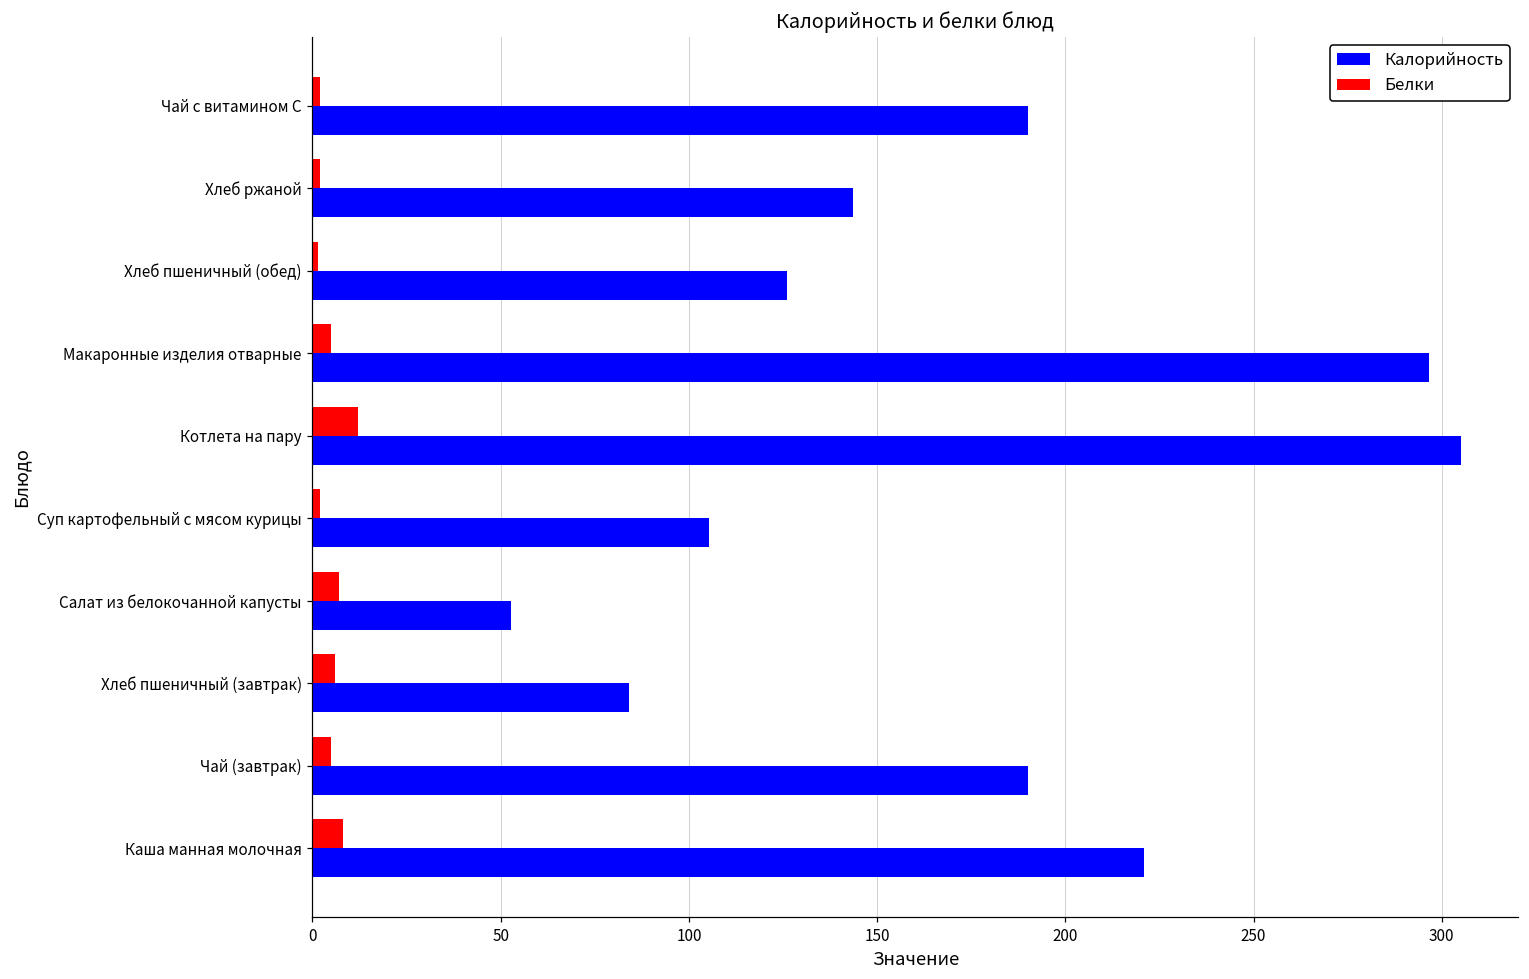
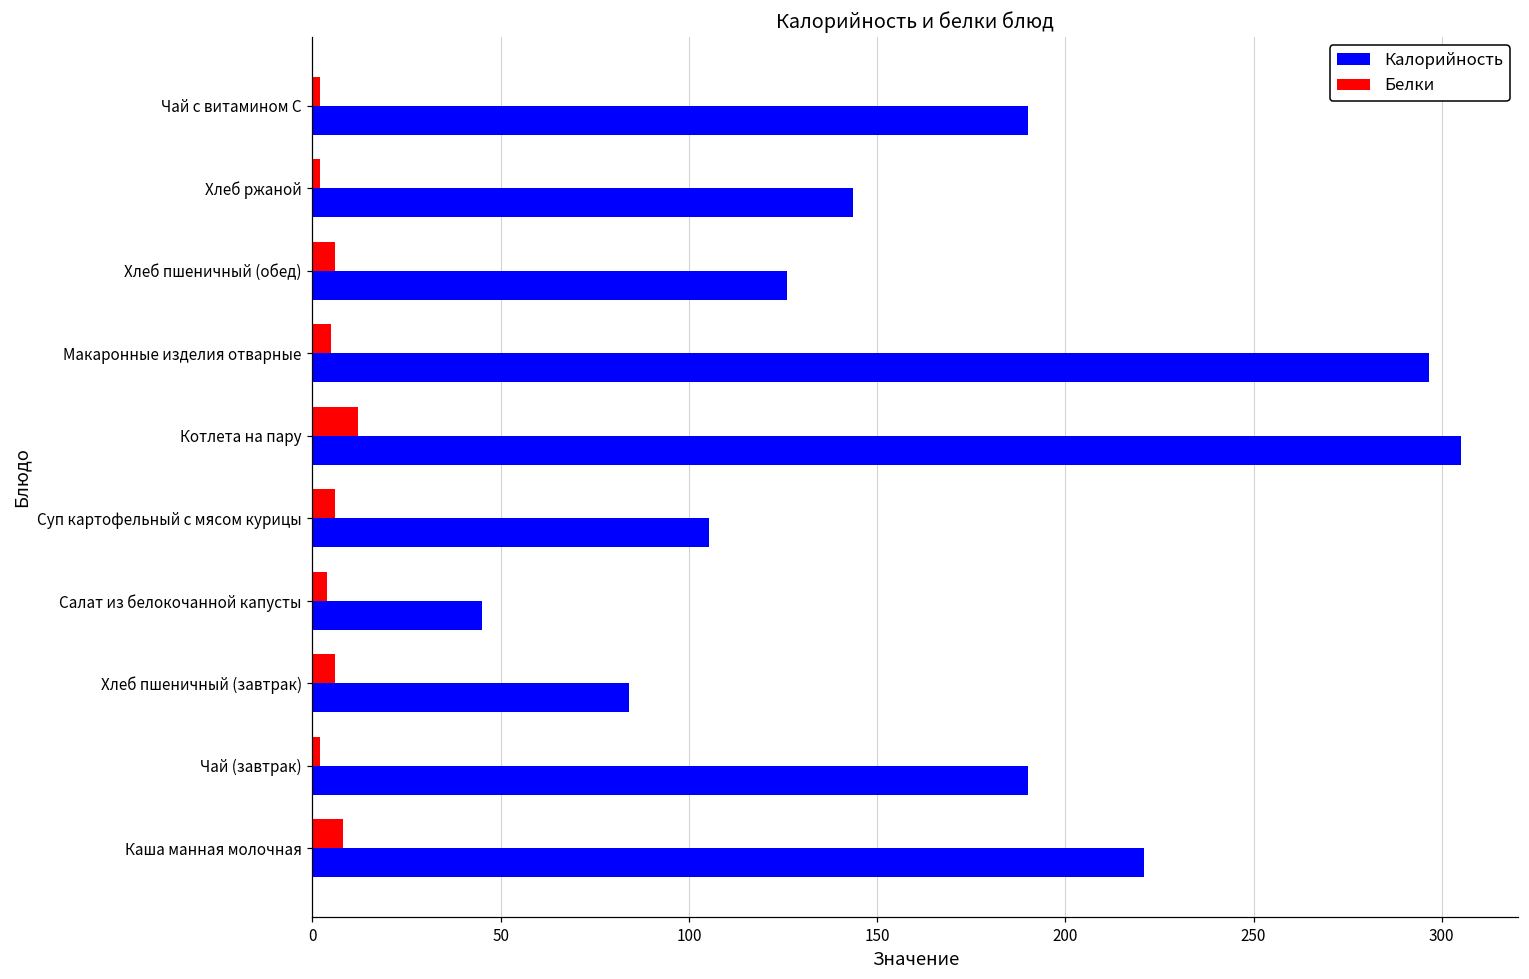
  {
    "Калорийность": {
      "Чай с витамином С": 190,
      "Хлеб ржаной": 144,
      "Хлеб пшеничный (обед)": 126,
      "Макаронные изделия отварные": 297,
      "Котлета на пару": 305,
      "Суп картофельный с мясом курицы": 105,
-     "Салат из белокочанной капусты": 53,
+     "Салат из белокочанной капусты": 45,
      "Хлеб пшеничный (завтрак)": 84,
      "Чай (завтрак)": 190,
      "Каша манная молочная": 221
    },
    "Белки": {
      "Чай с витамином С": 2,
      "Хлеб ржаной": 2,
-     "Хлеб пшеничный (обед)": 2,
+     "Хлеб пшеничный (обед)": 6,
      "Макаронные изделия отварные": 5,
      "Котлета на пару": 12,
-     "Суп картофельный с мясом курицы": 2,
-     "Салат из белокочанной капусты": 7,
+     "Суп картофельный с мясом курицы": 6,
+     "Салат из белокочанной капусты": 4,
      "Хлеб пшеничный (завтрак)": 6,
-     "Чай (завтрак)": 5,
+     "Чай (завтрак)": 2,
      "Каша манная молочная": 8
    }
  }
